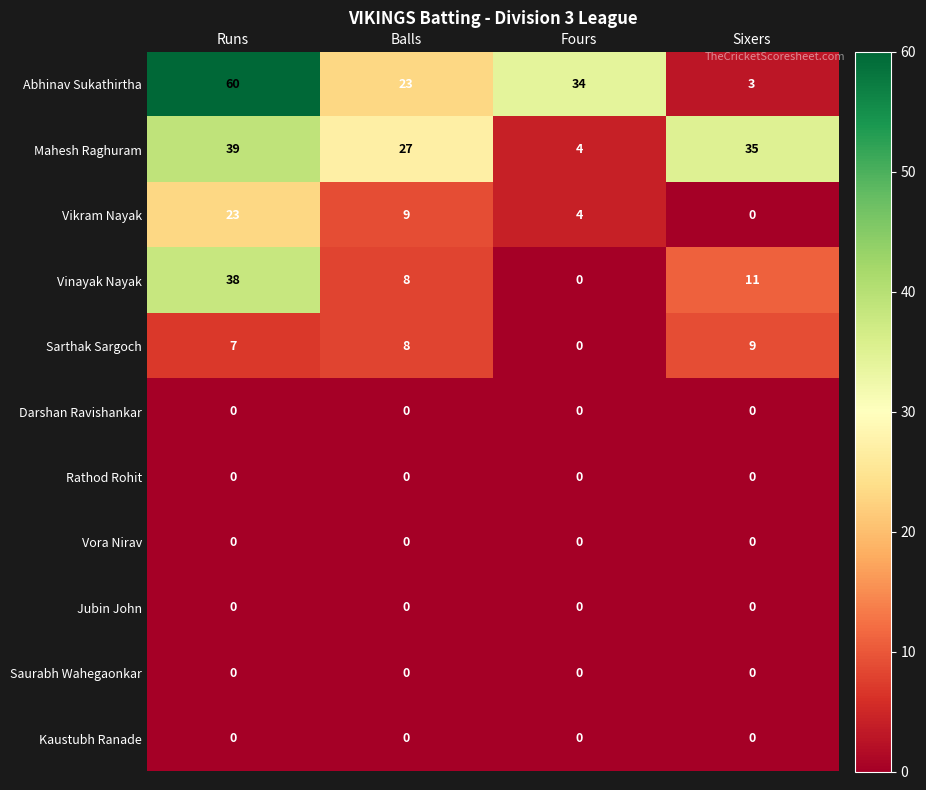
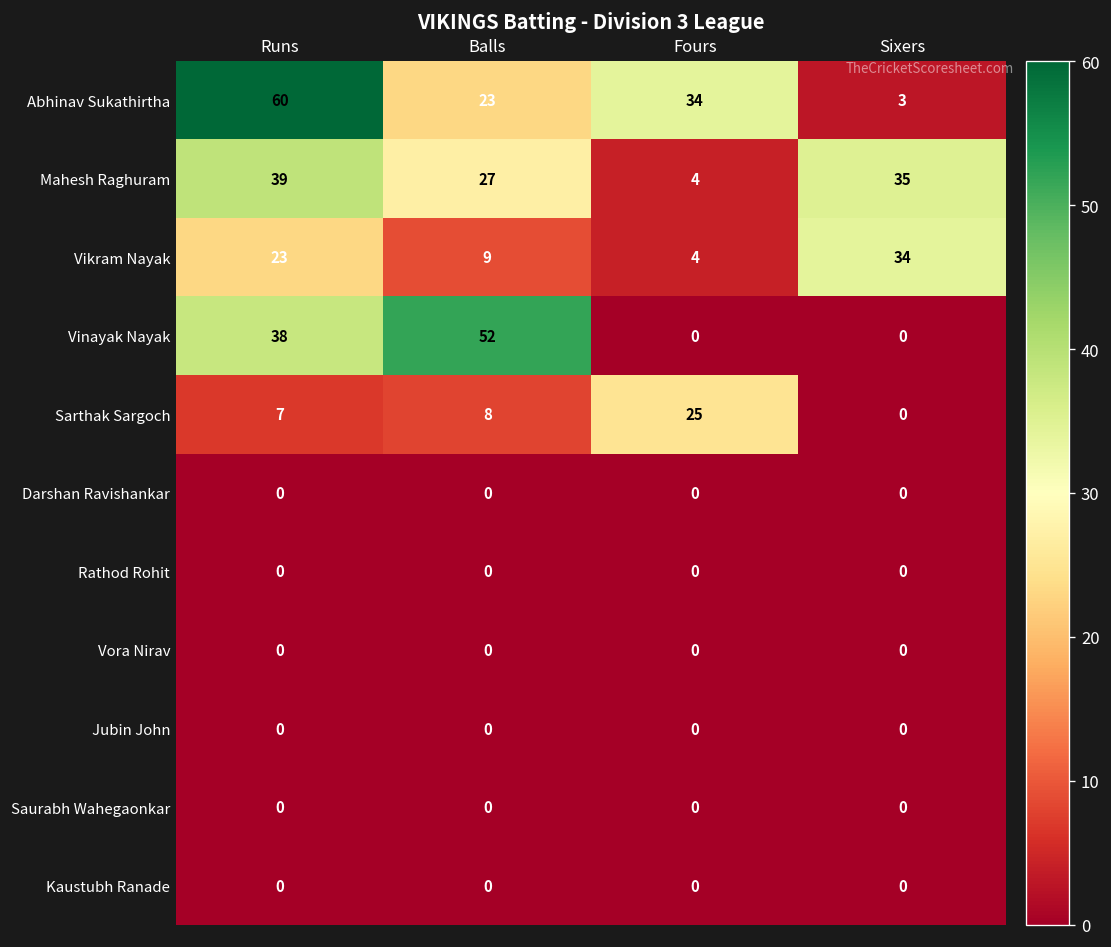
  {
    "Abhinav Sukathirtha": {
      "Runs": 60,
      "Balls": 23,
      "Fours": 34
    },
    "Mahesh Raghuram": {
      "Runs": 39,
      "Balls": 27,
      "Fours": 4,
      "Sixers": 35
    },
    "Vikram Nayak": {
      "Runs": 23,
      "Balls": 9,
      "Fours": 4,
-     "Sixers": 0
+     "Sixers": 34
    },
    "Vinayak Nayak": {
      "Runs": 38,
-     "Balls": 8,
+     "Balls": 52,
      "Fours": 0,
-     "Sixers": 11
+     "Sixers": 0
    },
    "Sarthak Sargoch": {
      "Runs": 7,
      "Balls": 8,
-     "Fours": 0,
-     "Sixers": 9
+     "Fours": 25,
+     "Sixers": 0
    },
    "Darshan Ravishankar": {
      "Runs": 0,
      "Balls": 0,
      "Fours": 0,
      "Sixers": 0
    },
    "Rathod Rohit": {
      "Runs": 0,
      "Balls": 0,
      "Fours": 0,
      "Sixers": 0
    },
    "Vora Nirav": {
      "Runs": 0,
      "Balls": 0,
      "Fours": 0,
      "Sixers": 0
    },
    "Jubin John": {
      "Runs": 0,
      "Balls": 0,
      "Fours": 0,
      "Sixers": 0
    },
    "Saurabh Wahegaonkar": {
      "Runs": 0,
      "Balls": 0,
      "Fours": 0,
      "Sixers": 0
    },
    "Kaustubh Ranade": {
      "Runs": 0,
      "Balls": 0,
      "Fours": 0,
      "Sixers": 0
    }
  }
